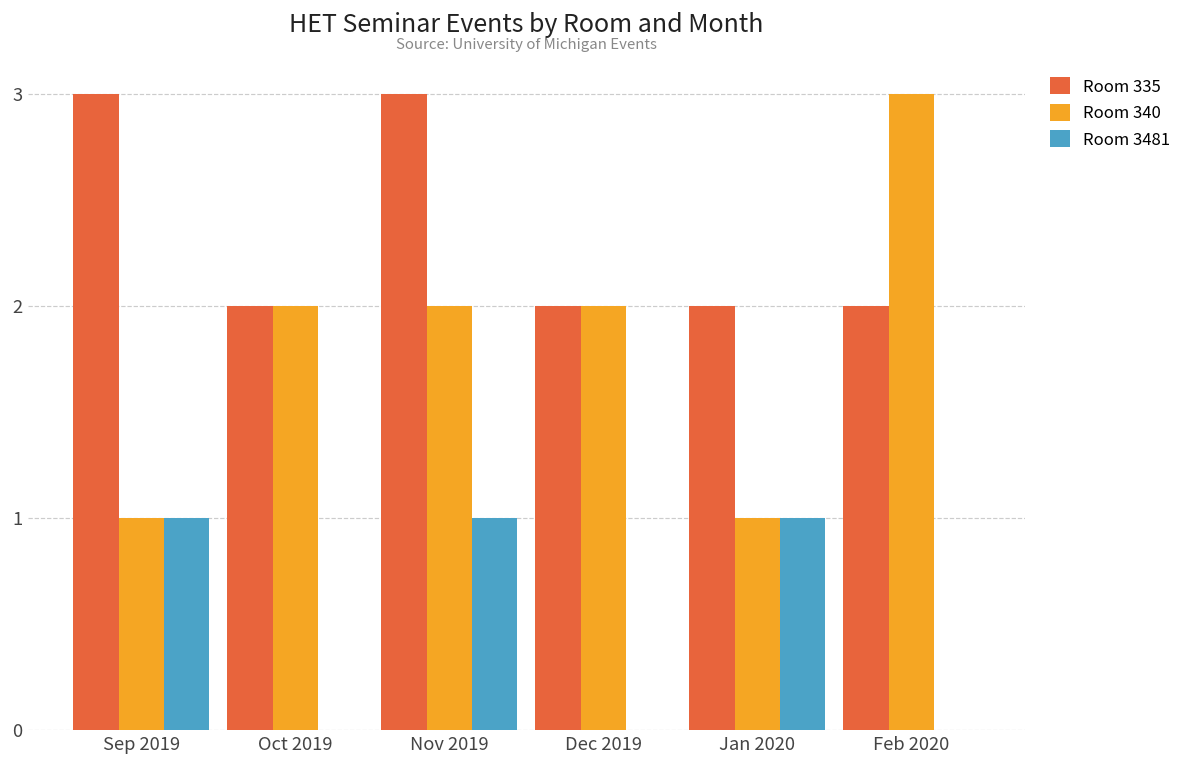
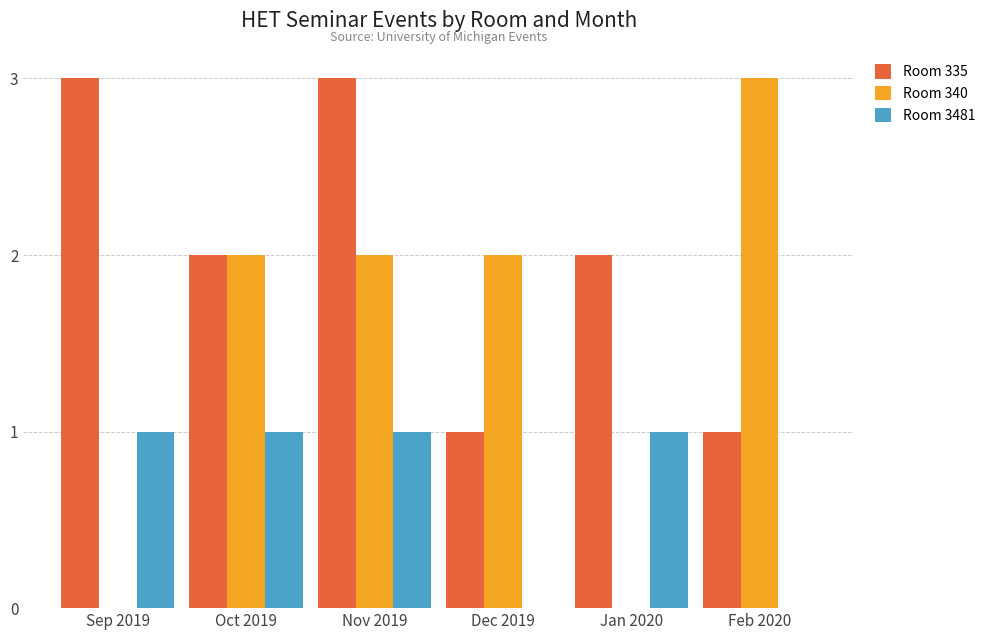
  {
    "Room 335": {
      "Sep 2019": 3,
      "Oct 2019": 2,
      "Nov 2019": 3,
-     "Dec 2019": 2,
+     "Dec 2019": 1,
      "Jan 2020": 2,
-     "Feb 2020": 2
+     "Feb 2020": 1
    },
    "Room 340": {
-     "Sep 2019": 1,
+     "Sep 2019": 0,
      "Oct 2019": 2,
      "Nov 2019": 2,
      "Dec 2019": 2,
-     "Jan 2020": 1,
+     "Jan 2020": 0,
      "Feb 2020": 3
    },
    "Room 3481": {
      "Sep 2019": 1,
-     "Oct 2019": 0,
+     "Oct 2019": 1,
      "Nov 2019": 1,
      "Dec 2019": 0,
      "Jan 2020": 1,
      "Feb 2020": 0
    }
  }
